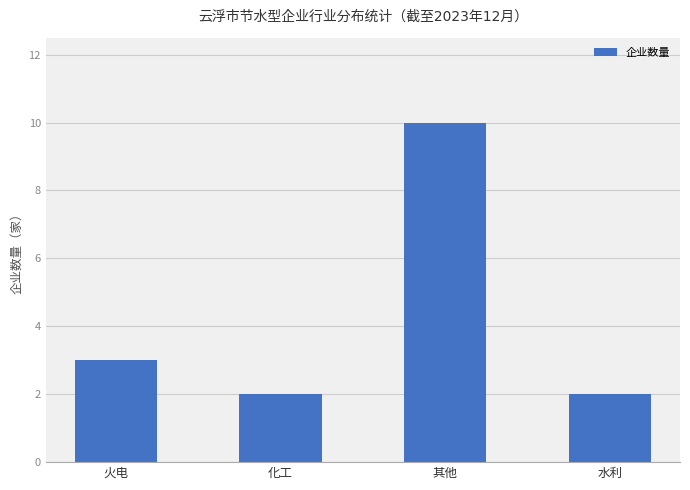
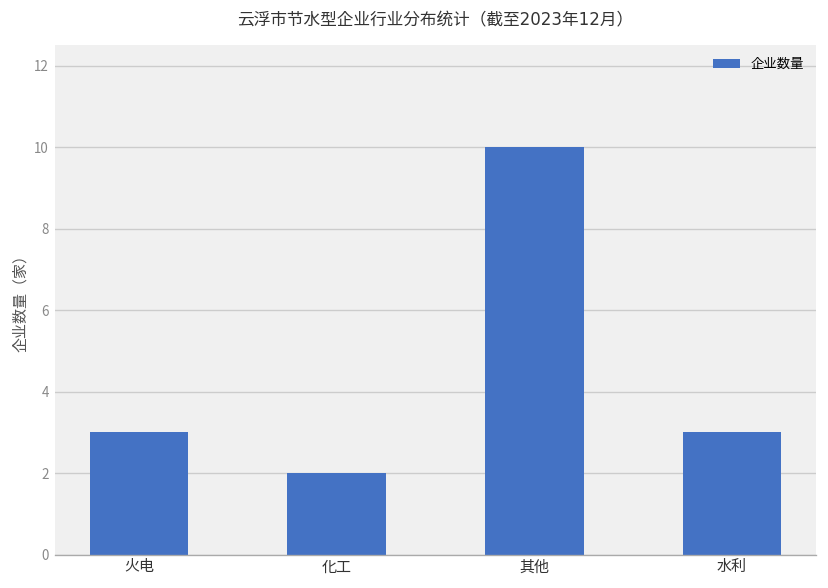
  {
    "火电": 3,
    "化工": 2,
    "其他": 10,
-   "水利": 2
+   "水利": 3
  }
